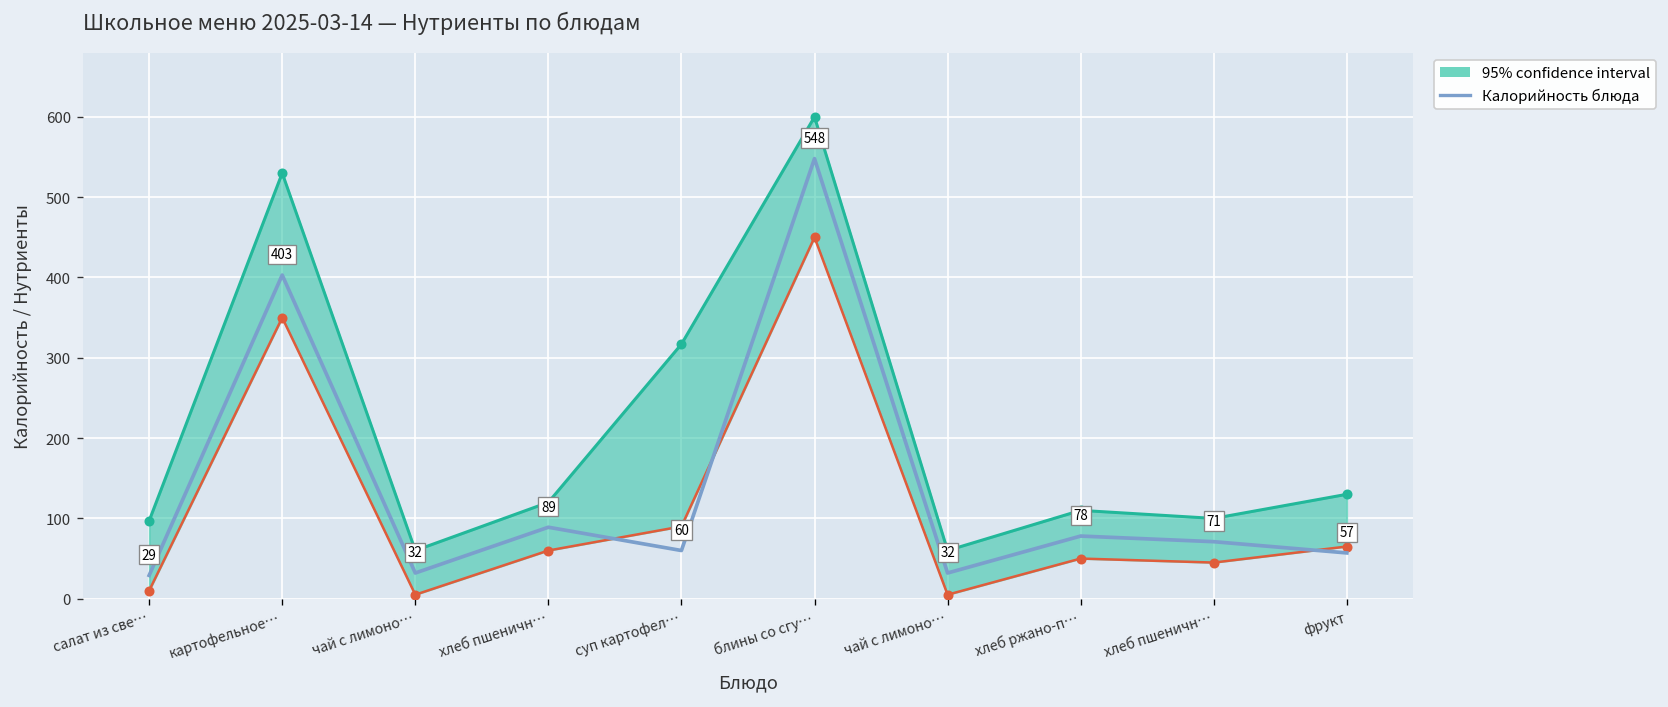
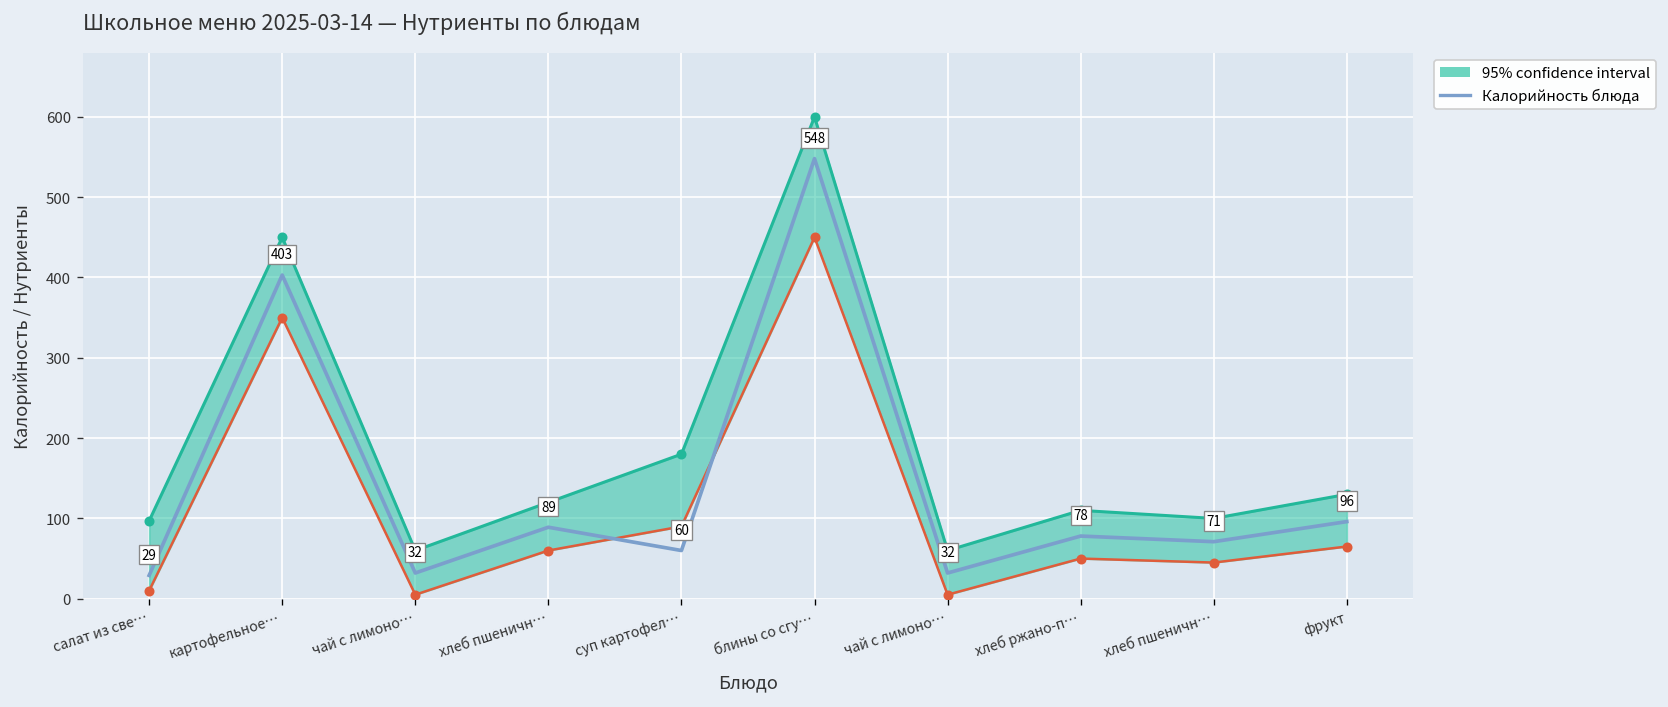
  {
    "95% confidence interval": {
      "салат из све…": 100,
-     "картофельное…": 530,
-     "суп картофел…": 320,
+     "картофельное…": 450,
+     "суп картофел…": 180,
      "блины со сгу…": 600
    },
    "Калорийность блюда": {
-     "фрукт": 57
+     "фрукт": 96
    }
  }
